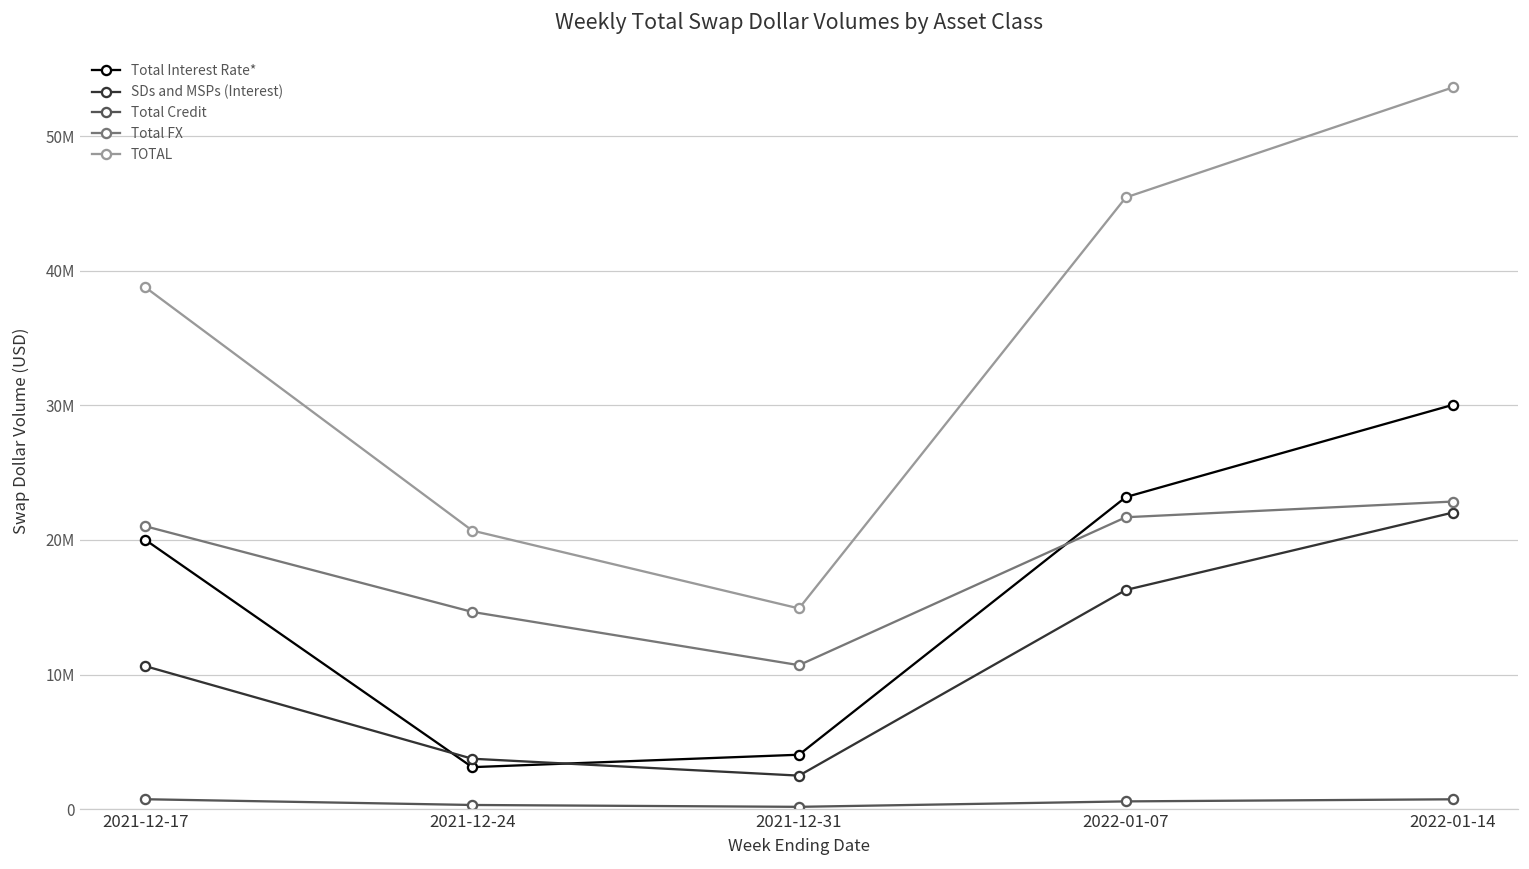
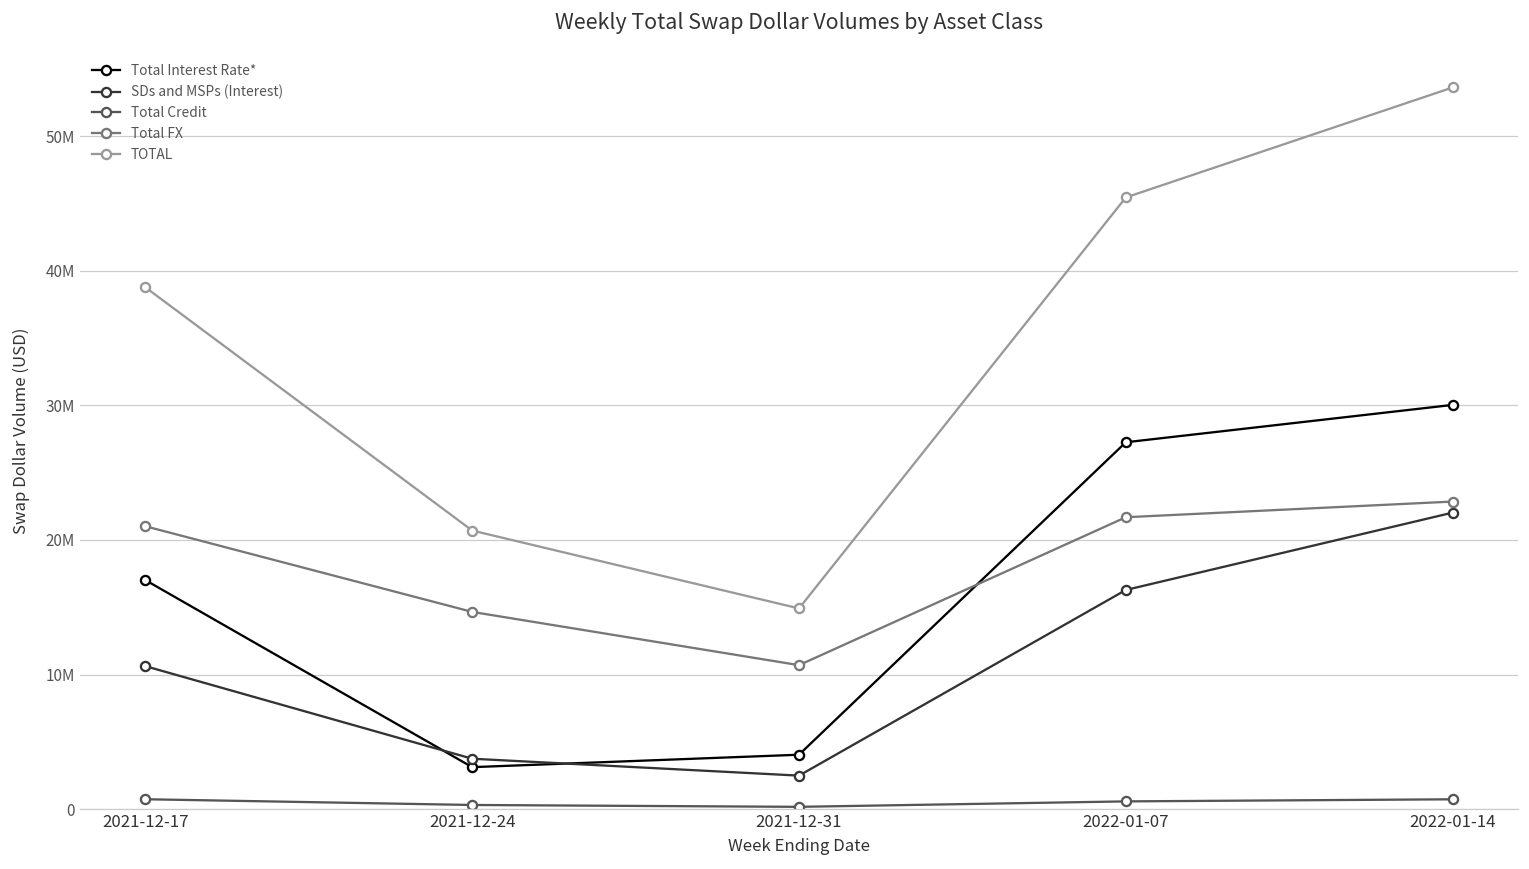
  {
    "Total Interest Rate*": {
-     "2021-12-17": 20000000,
+     "2021-12-17": 17000000,
      "2021-12-24": 3100000,
      "2021-12-31": 4000000,
-     "2022-01-07": 23200000,
+     "2022-01-07": 27300000,
      "2022-01-14": 30000000
    }
  }
